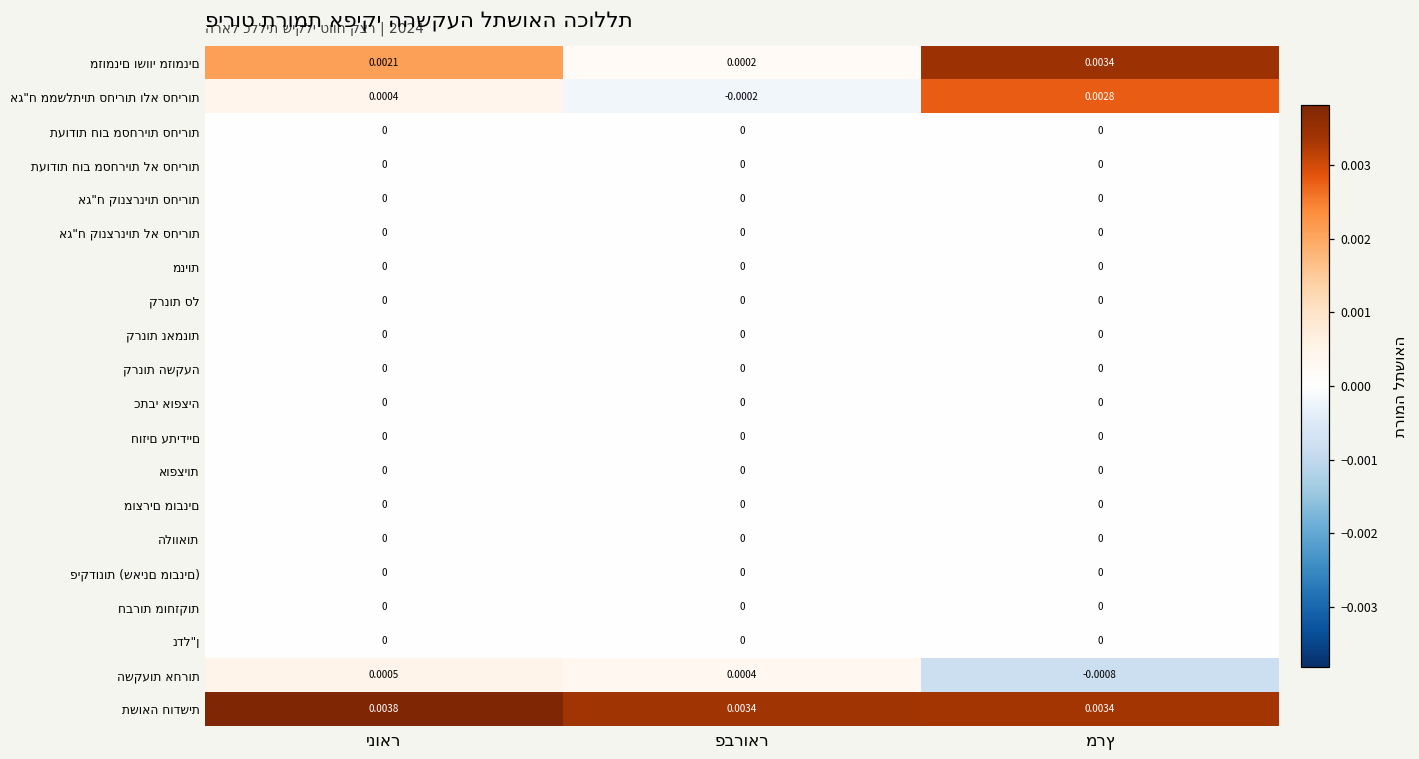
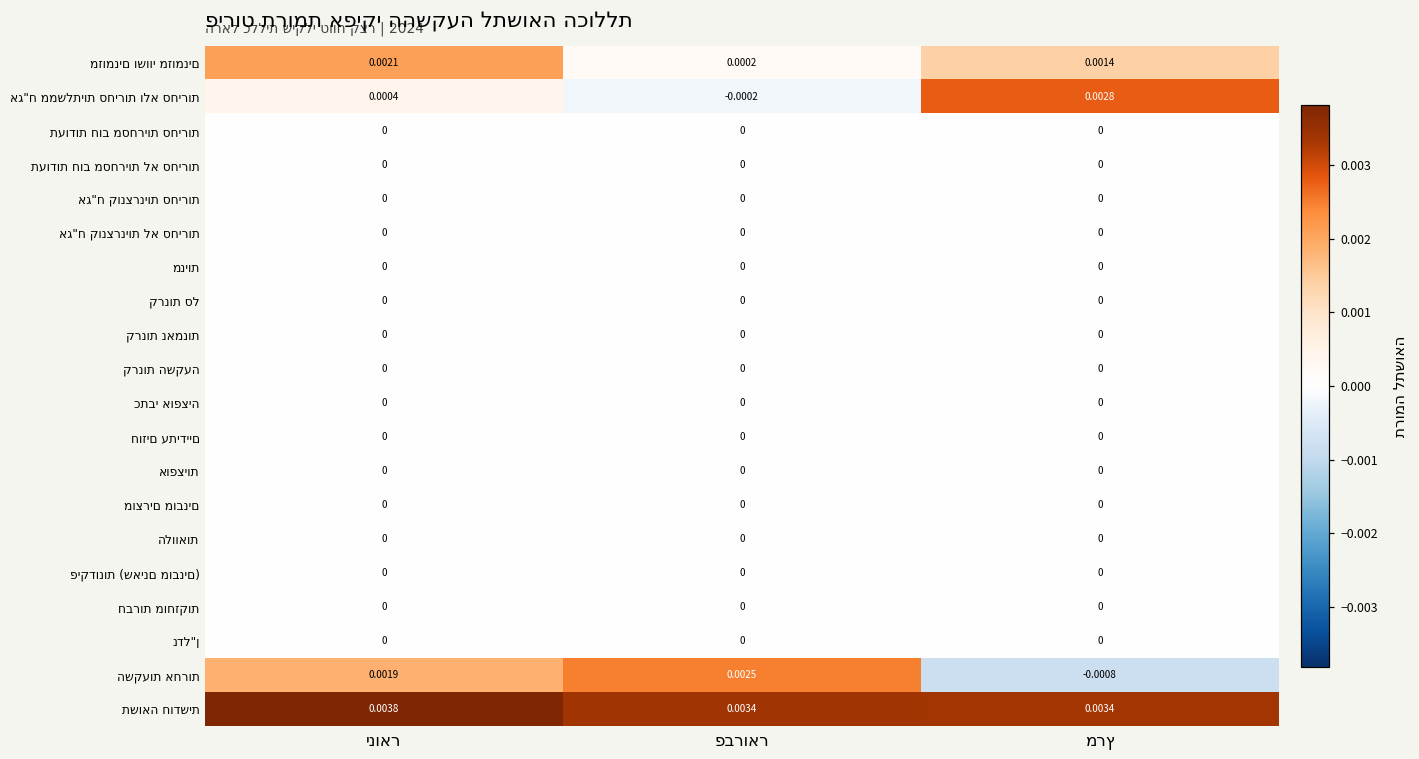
  {
    "מזומנים ושווי מזומנים": {
      "ינואר": 0.0021,
      "פברואר": 0.0002,
-     "מרץ": 0.0034
+     "מרץ": 0.0014
    },
    "אג\"ח ממשלתיות סחירות ולא סחירות": {
      "ינואר": 0.0004,
      "פברואר": -0.0002,
      "מרץ": 0.0028
    },
    "תעודות חוב מסחריות סחירות": {
      "ינואר": 0,
      "פברואר": 0,
      "מרץ": 0
    },
    "תעודות חוב מסחריות לא סחירות": {
      "ינואר": 0,
      "פברואר": 0,
      "מרץ": 0
    },
    "אג\"ח קונצרניות סחירות": {
      "ינואר": 0,
      "פברואר": 0,
      "מרץ": 0
    },
    "אג\"ח קונצרניות לא סחירות": {
      "ינואר": 0,
      "פברואר": 0,
      "מרץ": 0
    },
    "מניות": {
      "ינואר": 0,
      "פברואר": 0,
      "מרץ": 0
    },
    "קרנות סל": {
      "ינואר": 0,
      "פברואר": 0,
      "מרץ": 0
    },
    "קרנות נאמנות": {
      "ינואר": 0,
      "פברואר": 0,
      "מרץ": 0
    },
    "קרנות השקעה": {
      "ינואר": 0,
      "פברואר": 0,
      "מרץ": 0
    },
    "כתבי אופציה": {
      "ינואר": 0,
      "פברואר": 0,
      "מרץ": 0
    },
    "חוזים עתידיים": {
      "ינואר": 0,
      "פברואר": 0,
      "מרץ": 0
    },
    "אופציות": {
      "ינואר": 0,
      "פברואר": 0,
      "מרץ": 0
    },
    "מוצרים מובנים": {
      "ינואר": 0,
      "פברואר": 0,
      "מרץ": 0
    },
    "הלוואות": {
      "ינואר": 0,
      "פברואר": 0,
      "מרץ": 0
    },
    "פיקדונות (שאינם מובנים)": {
      "ינואר": 0,
      "פברואר": 0,
      "מרץ": 0
    },
    "חברות מוחזקות": {
      "ינואר": 0,
      "פברואר": 0,
      "מרץ": 0
    },
    "נדל\"ן": {
      "ינואר": 0,
      "פברואר": 0,
      "מרץ": 0
    },
    "השקעות אחרות": {
-     "ינואר": 0.0005,
-     "פברואר": 0.0004,
+     "ינואר": 0.0019,
+     "פברואר": 0.0025,
      "מרץ": -0.0008
    },
    "תשואה חודשית": {
      "ינואר": 0.0038,
      "פברואר": 0.0034,
      "מרץ": 0.0034
    }
  }
